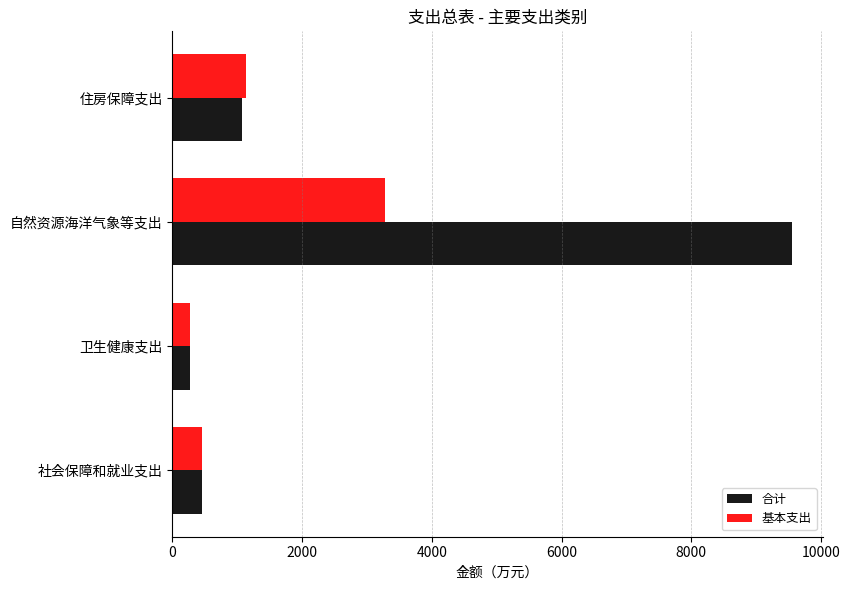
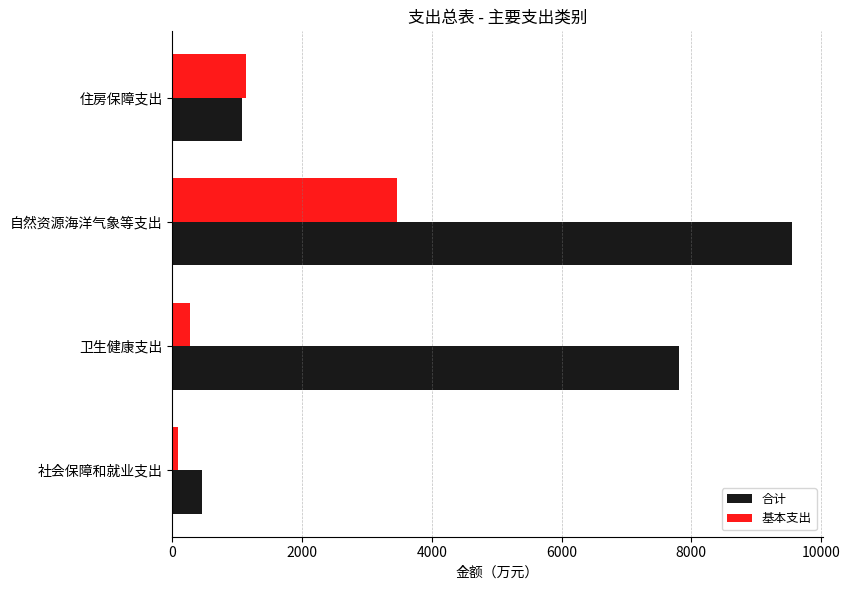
  {
    "合计": {
      "住房保障支出": 1100,
      "自然资源海洋气象等支出": 9600,
-     "卫生健康支出": 300,
+     "卫生健康支出": 7800,
      "社会保障和就业支出": 500
    },
    "基本支出": {
      "住房保障支出": 1100,
-     "自然资源海洋气象等支出": 3300,
+     "自然资源海洋气象等支出": 3500,
      "卫生健康支出": 300,
-     "社会保障和就业支出": 500
+     "社会保障和就业支出": 100
    }
  }
